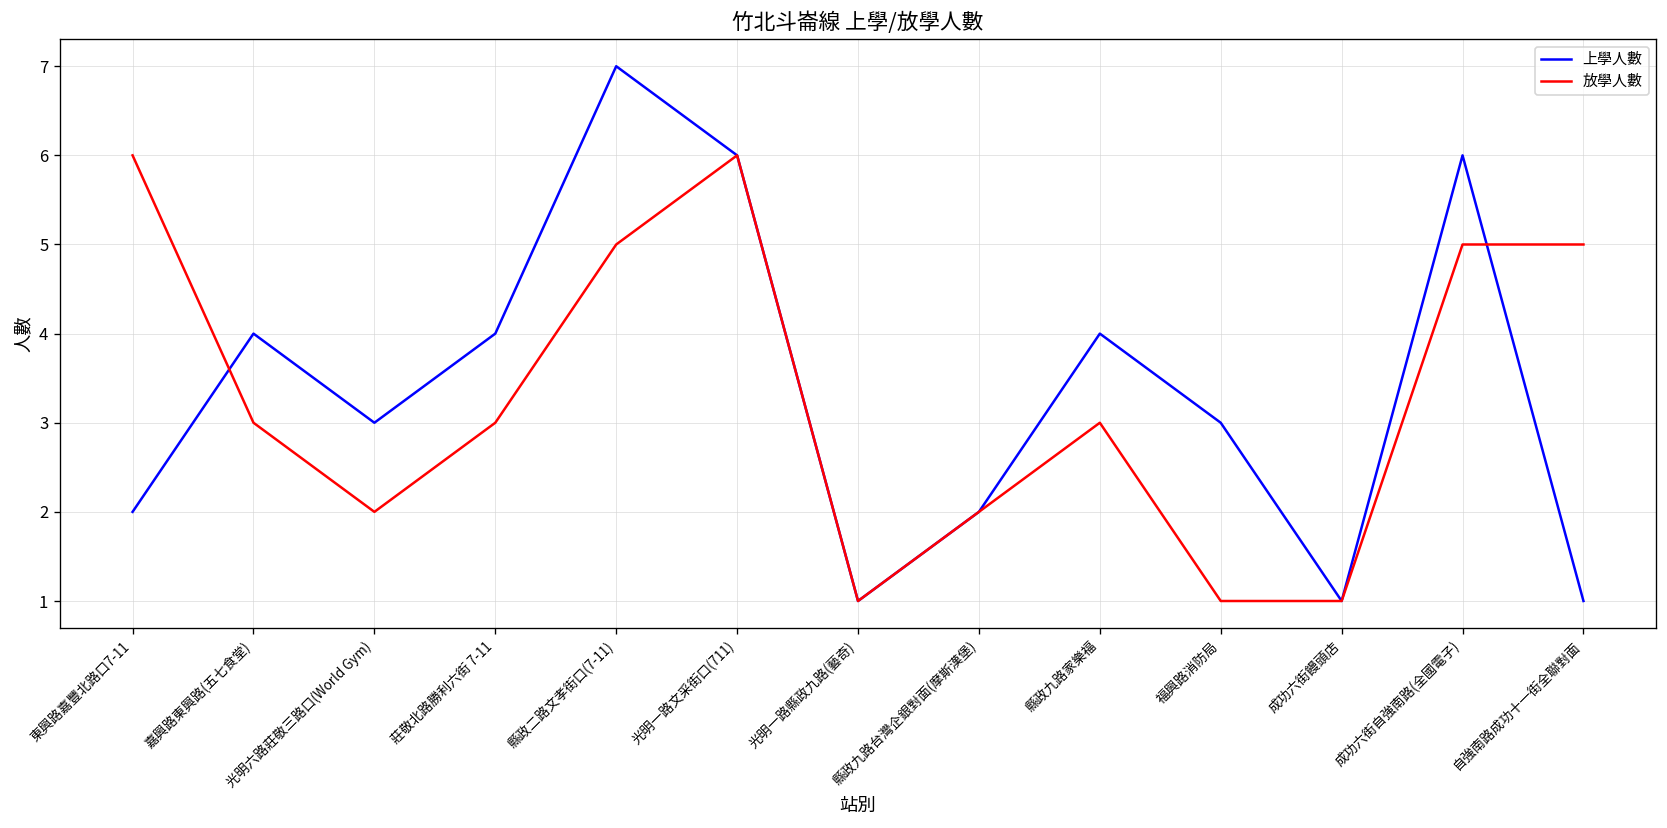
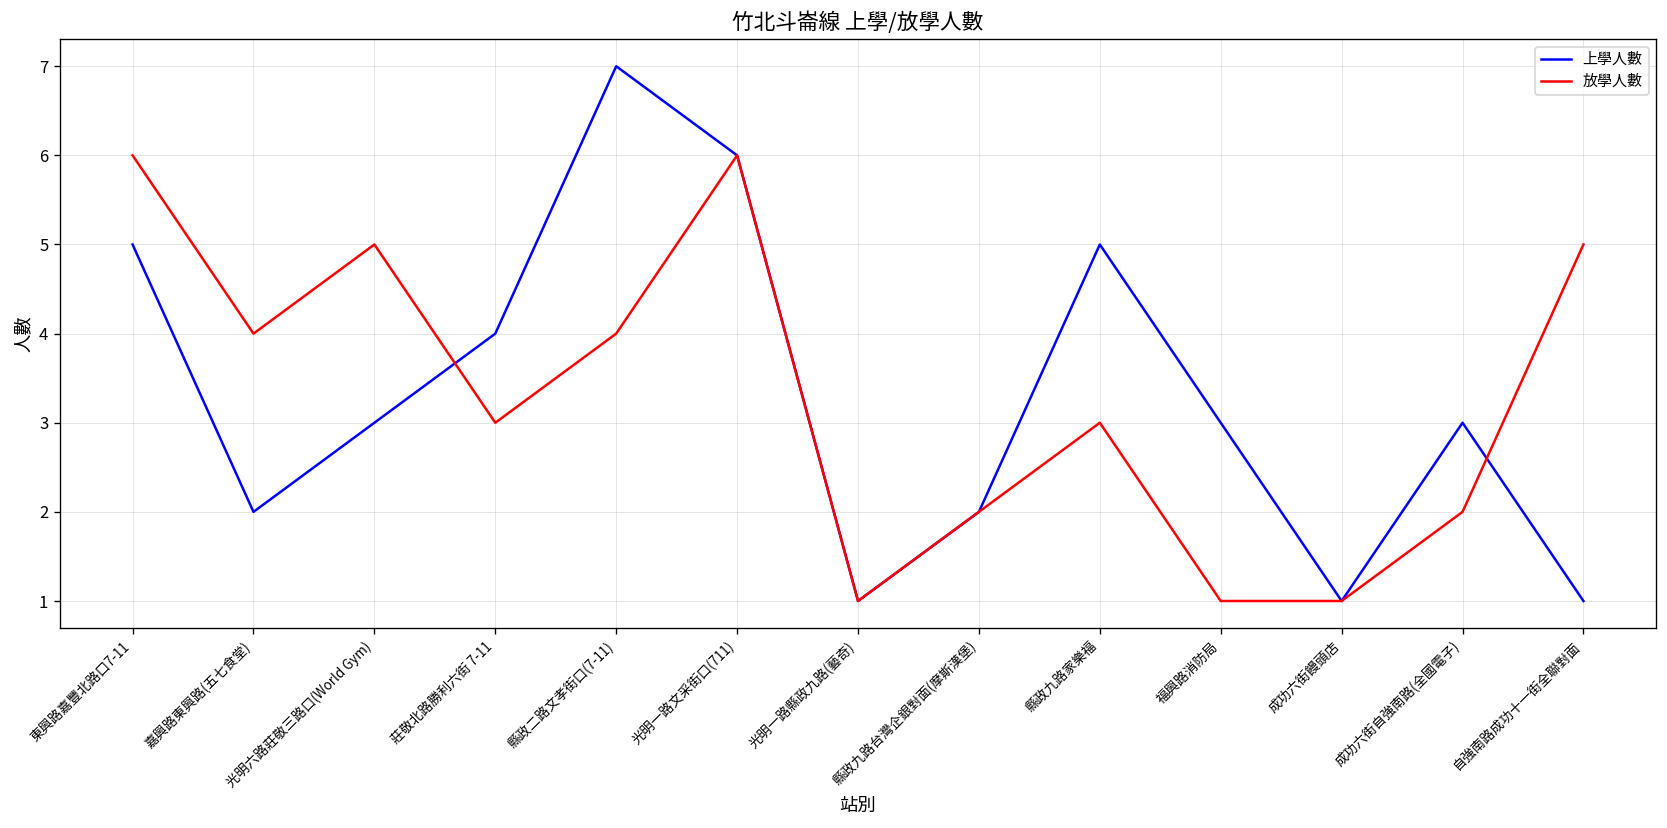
  {
    "上學人數": {
-     "東興路嘉豐北路口7-11": 2,
-     "嘉興路東興路(五七食堂)": 4,
+     "東興路嘉豐北路口7-11": 5,
+     "嘉興路東興路(五七食堂)": 2,
      "光明六路莊敬三路口(World Gym)": 3,
      "莊敬北路勝利六街 7-11": 4,
      "縣政二路文孝街口(7-11)": 7,
-     "縣政九路家樂福": 4,
+     "縣政九路家樂福": 5,
      "福興路消防局": 3,
-     "成功六街自強南路(全國電子)": 6,
+     "成功六街自強南路(全國電子)": 3,
      "自強南路成功十一街全聯對面": 1
    },
    "放學人數": {
      "東興路嘉豐北路口7-11": 6,
-     "嘉興路東興路(五七食堂)": 3,
-     "光明六路莊敬三路口(World Gym)": 2,
+     "嘉興路東興路(五七食堂)": 4,
+     "光明六路莊敬三路口(World Gym)": 5,
      "莊敬北路勝利六街 7-11": 3,
-     "縣政二路文孝街口(7-11)": 5,
+     "縣政二路文孝街口(7-11)": 4,
      "縣政九路家樂福": 3,
      "福興路消防局": 1,
-     "成功六街自強南路(全國電子)": 5,
+     "成功六街自強南路(全國電子)": 2,
      "自強南路成功十一街全聯對面": 5
    }
  }
